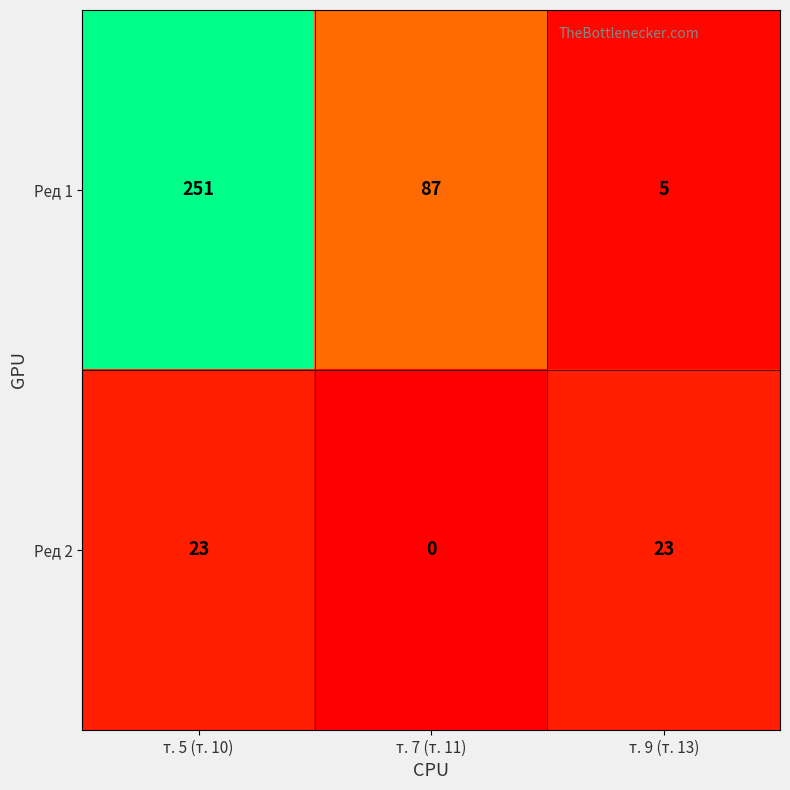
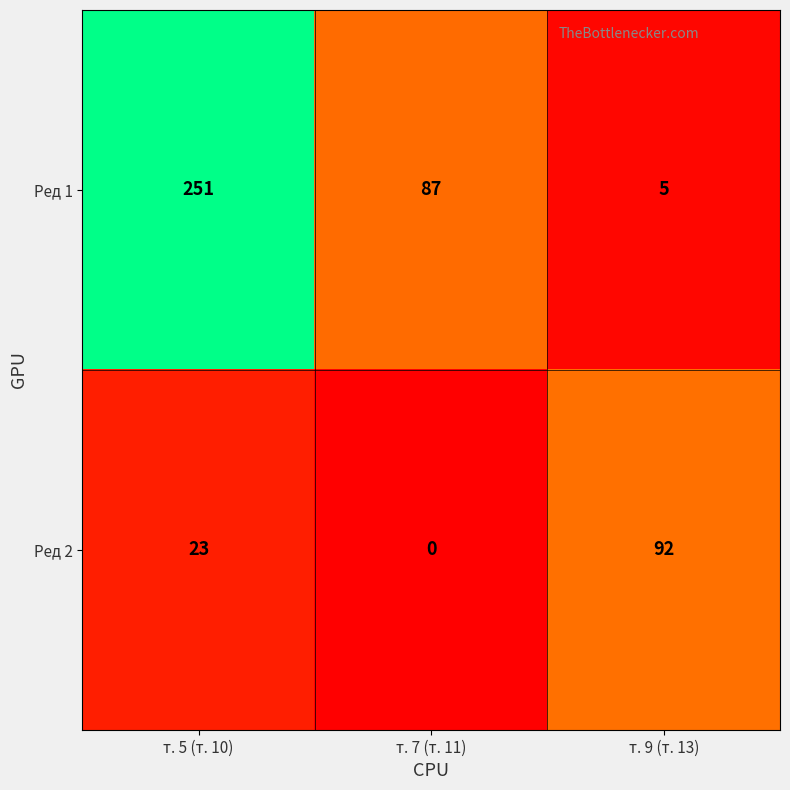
  {
    "Ред 1": {
      "т. 5 (т. 10)": 251,
      "т. 7 (т. 11)": 87,
      "т. 9 (т. 13)": 5
    },
    "Ред 2": {
      "т. 5 (т. 10)": 23,
      "т. 7 (т. 11)": 0,
-     "т. 9 (т. 13)": 23
+     "т. 9 (т. 13)": 92
    }
  }
